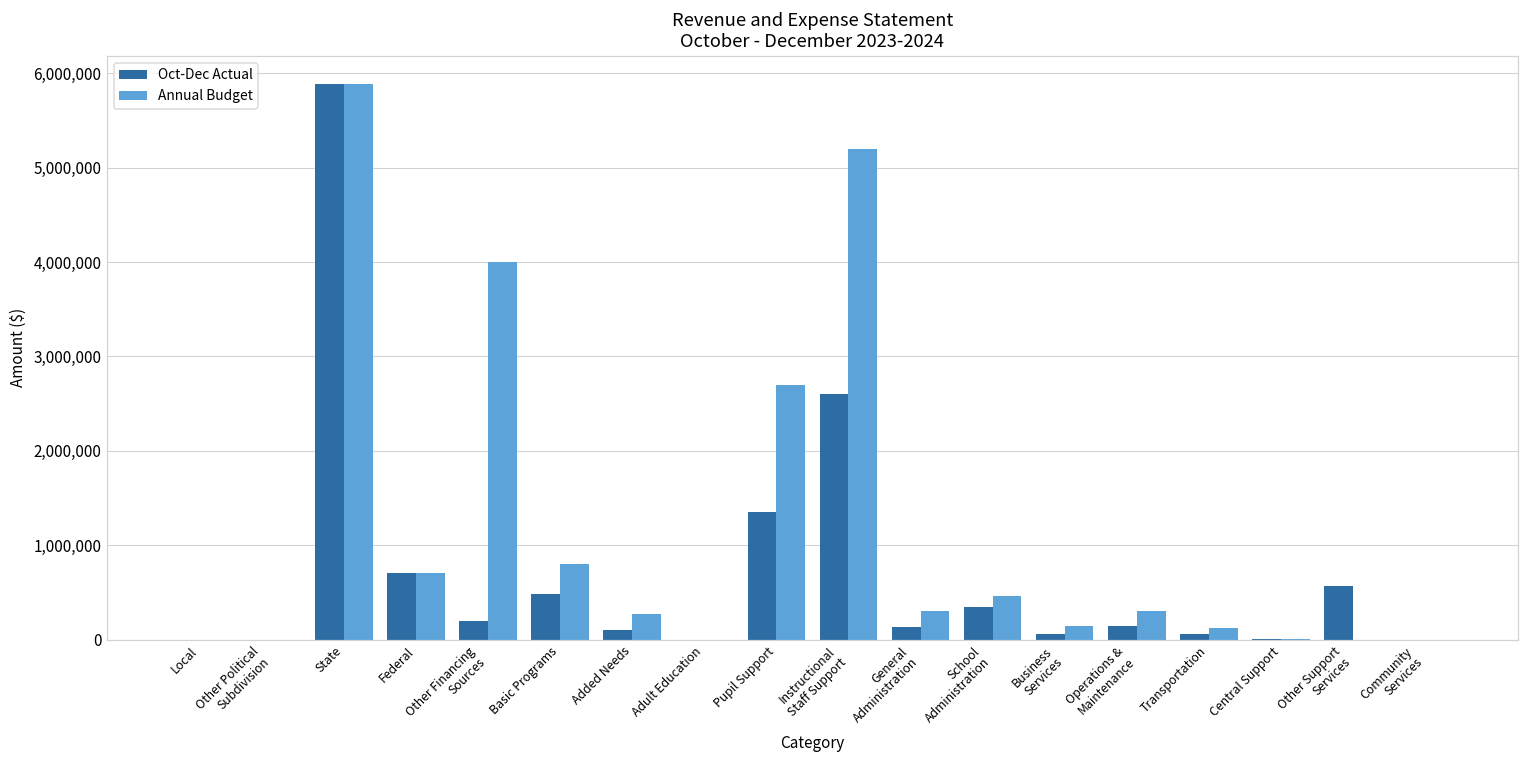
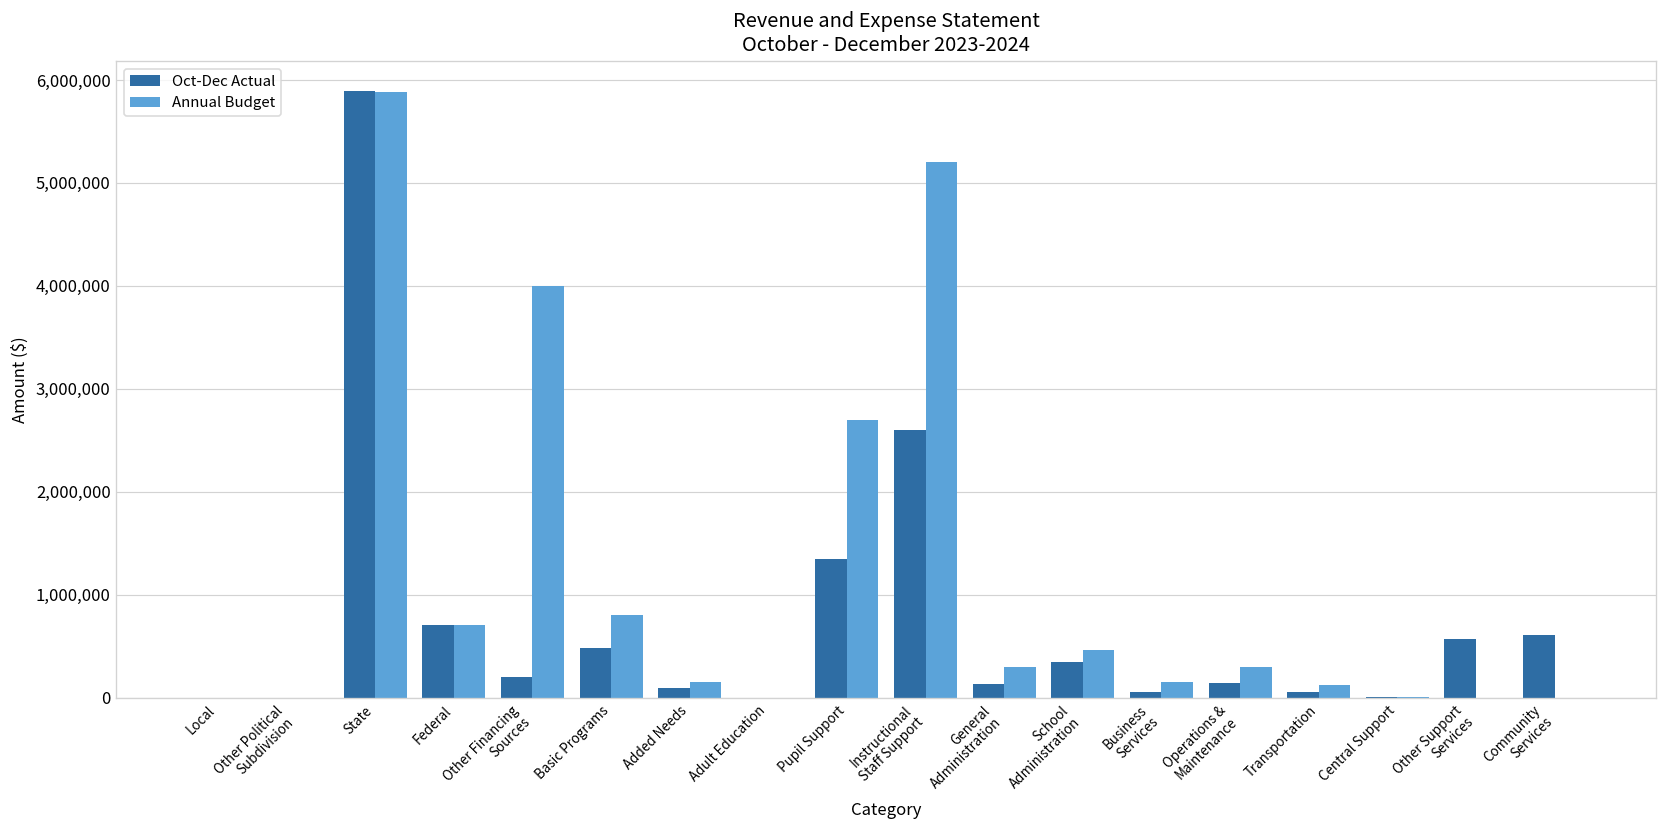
  {
    "Oct-Dec Actual": {
      "Local": "0",
      "Other Political Subdivision": "0",
      "State": "5,900,000",
      "Federal": "700,000",
      "Other Financing Sources": "200,000",
      "Basic Programs": "500,000",
      "Added Needs": "100,000",
      "Adult Education": "0",
      "Pupil Support": "1,400,000",
      "Instructional Staff Support": "2,600,000",
      "General Administration": "100,000",
      "School Administration": "400,000",
      "Business Services": "100,000",
      "Operations & Maintenance": "100,000",
      "Transportation": "100,000",
      "Other Support Services": "600,000",
-     "Community Services": "0"
+     "Community Services": "600,000"
    },
    "Annual Budget": {
      "Local": "0",
      "Other Political Subdivision": "0",
      "State": "5,900,000",
      "Federal": "700,000",
      "Other Financing Sources": "4,000,000",
      "Basic Programs": "800,000",
-     "Added Needs": "300,000",
+     "Added Needs": "200,000",
      "Adult Education": "0",
      "Pupil Support": "2,700,000",
      "Instructional Staff Support": "5,200,000",
      "General Administration": "300,000",
      "School Administration": "500,000",
      "Business Services": "200,000",
      "Operations & Maintenance": "300,000",
      "Transportation": "100,000",
      "Other Support Services": "0",
      "Community Services": "0"
    }
  }
